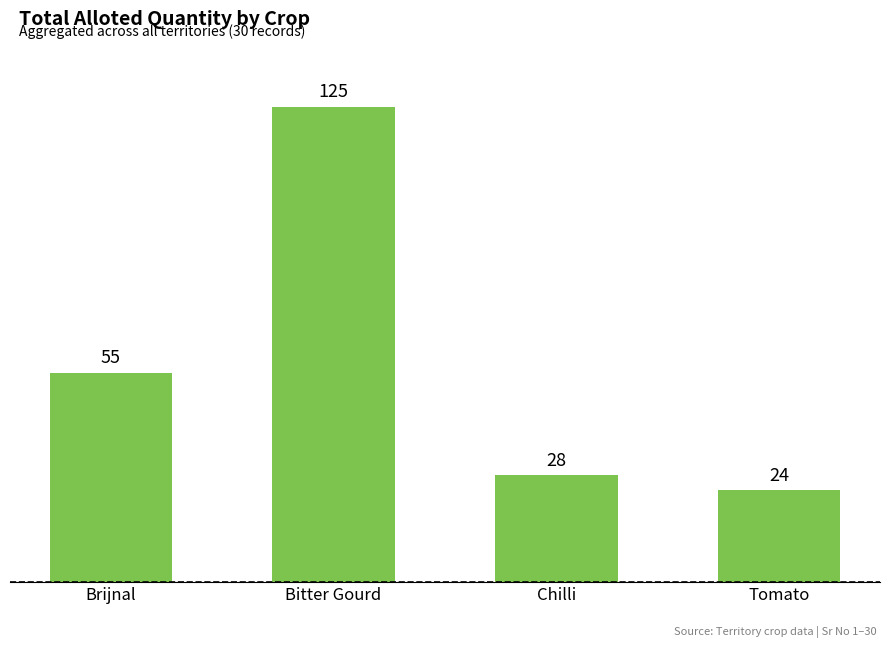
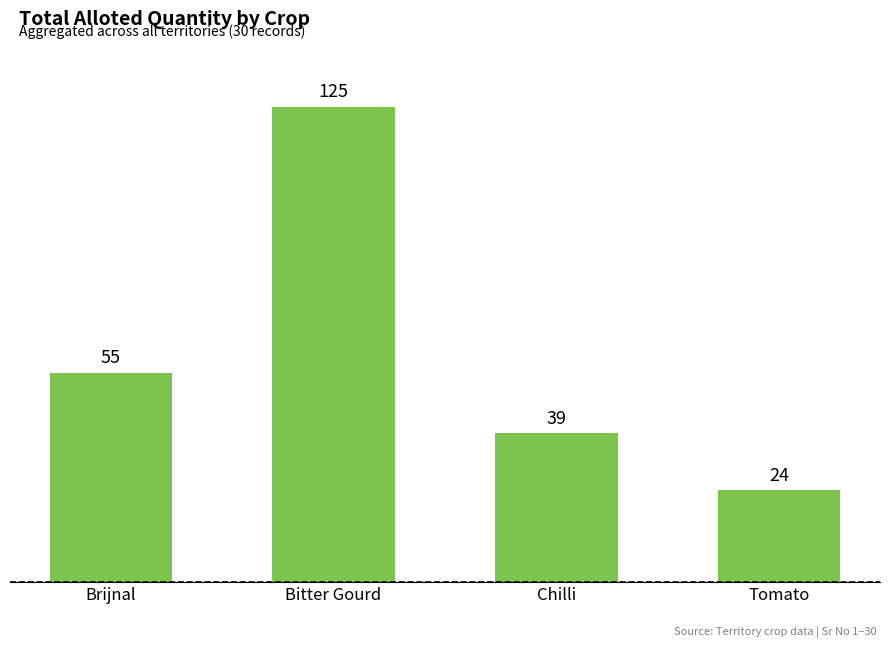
  {
    "Brijnal": 55,
    "Bitter Gourd": 125,
-   "Chilli": 28,
+   "Chilli": 39,
    "Tomato": 24
  }
